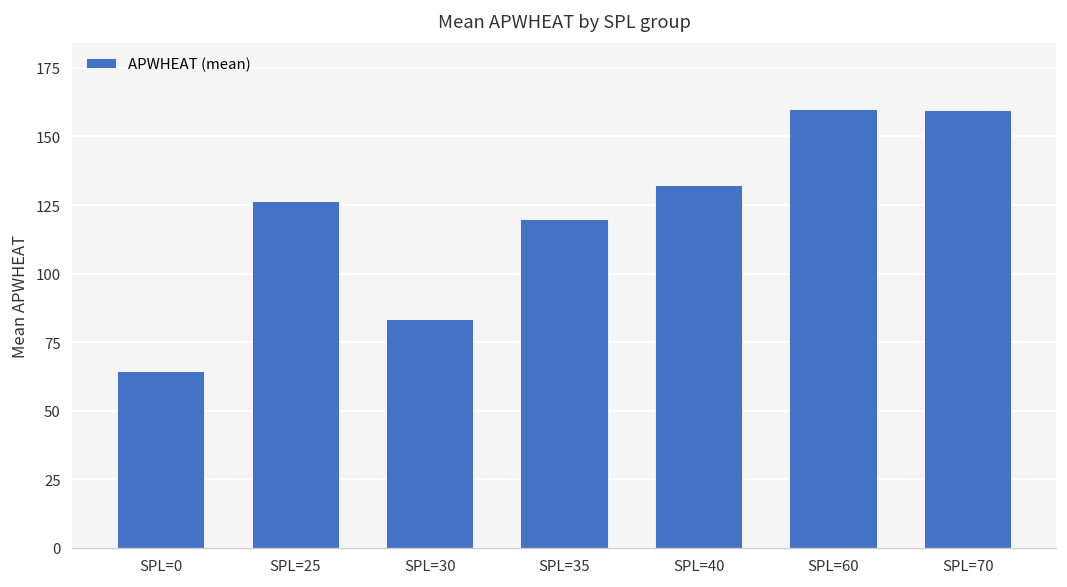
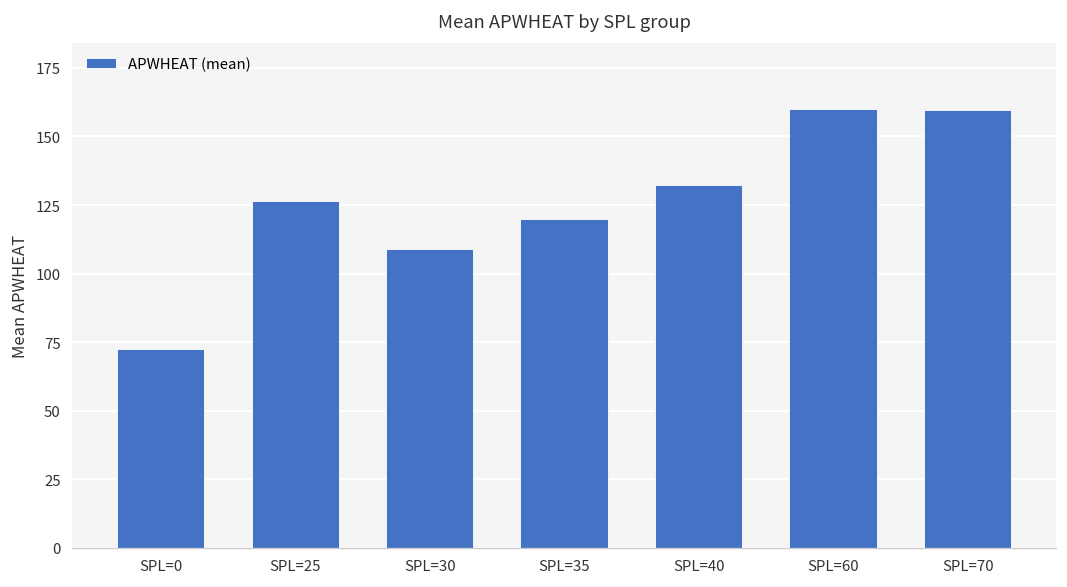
  {
-   "SPL=0": 65,
+   "SPL=0": 72,
    "SPL=25": 126,
-   "SPL=30": 84,
+   "SPL=30": 109,
    "SPL=35": 120,
    "SPL=40": 132,
    "SPL=60": 160,
    "SPL=70": 160
  }
